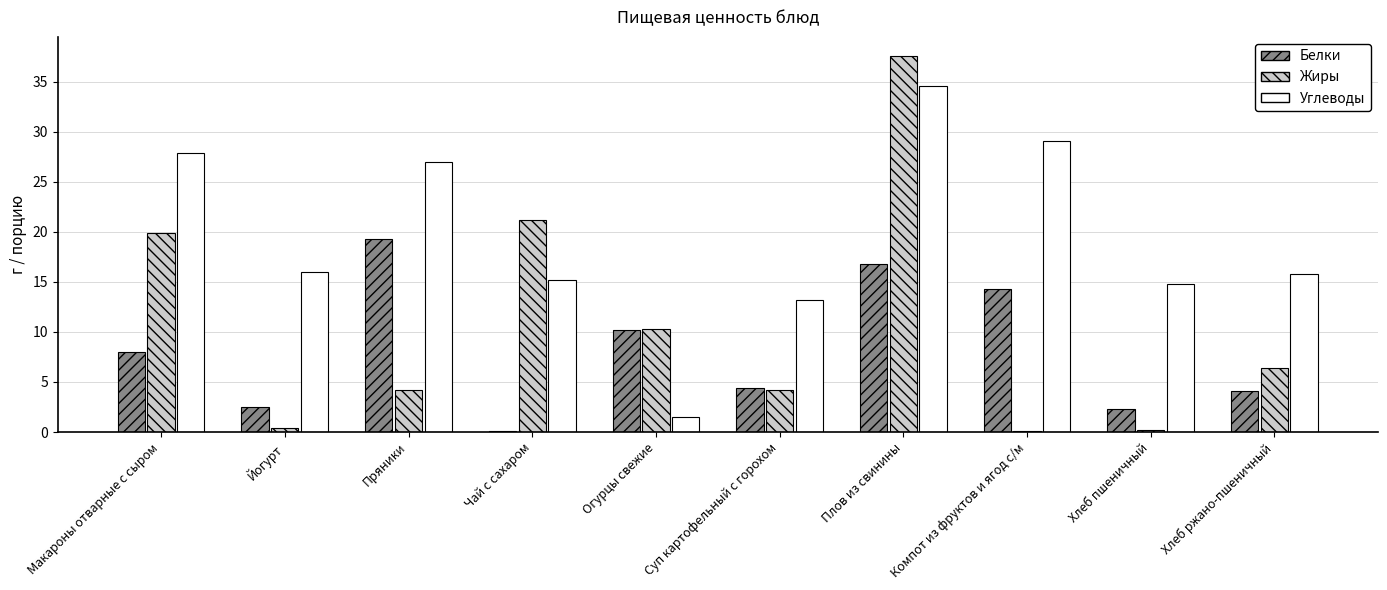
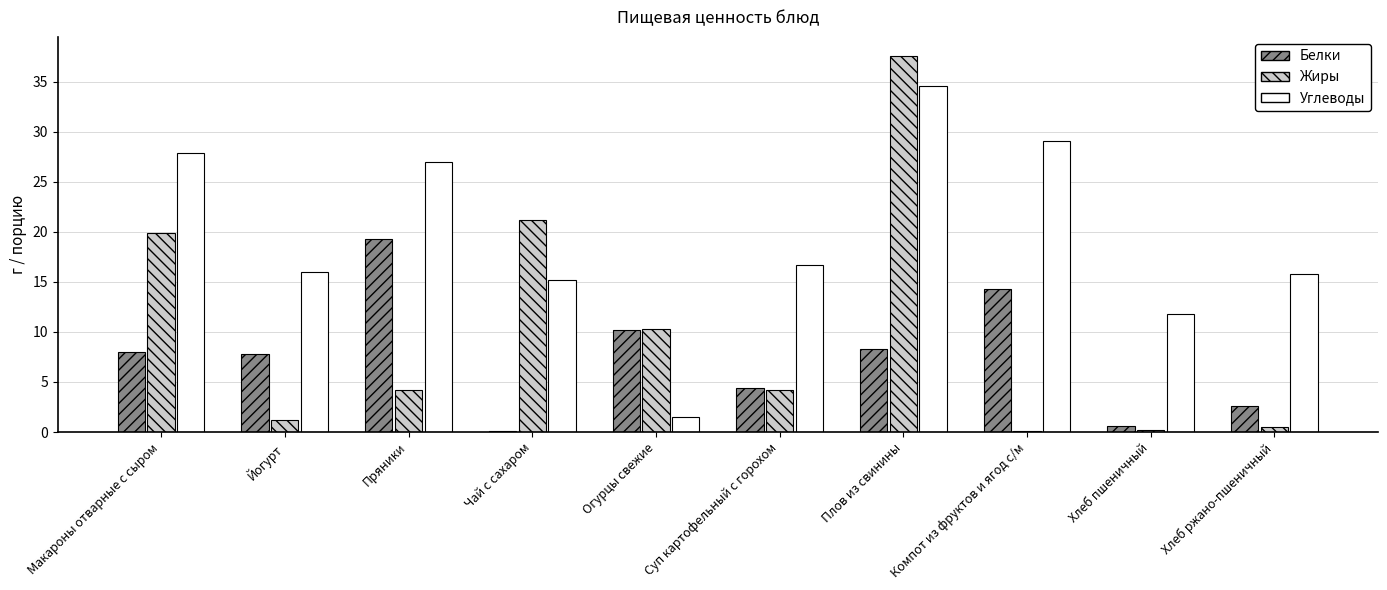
  {
    "Белки": {
      "Макароны отварные с сыром": 8.0,
-     "Йогурт": 2.5,
+     "Йогурт": 7.8,
      "Пряники": 19.3,
      "Огурцы свежие": 10.2,
      "Суп картофельный с горохом": 4.4,
-     "Плов из свинины": 16.8,
+     "Плов из свинины": 8.3,
      "Компот из фруктов и ягод с/м": 14.3,
-     "Хлеб пшеничный": 2.3,
-     "Хлеб ржано-пшеничный": 4.1
+     "Хлеб пшеничный": 0.6,
+     "Хлеб ржано-пшеничный": 2.6
    },
    "Жиры": {
      "Макароны отварные с сыром": 19.9,
-     "Йогурт": 0.4,
+     "Йогурт": 1.2,
      "Пряники": 4.2,
      "Чай с сахаром": 21.2,
      "Огурцы свежие": 10.3,
      "Суп картофельный с горохом": 4.2,
      "Плов из свинины": 37.6,
-     "Хлеб ржано-пшеничный": 6.4
+     "Хлеб ржано-пшеничный": 0.5
    },
    "Углеводы": {
      "Макароны отварные с сыром": 27.8,
      "Йогурт": 16.0,
      "Пряники": 27.0,
      "Чай с сахаром": 15.2,
      "Огурцы свежие": 1.5,
-     "Суп картофельный с горохом": 13.2,
+     "Суп картофельный с горохом": 16.7,
      "Плов из свинины": 34.6,
      "Компот из фруктов и ягод с/м": 29.1,
-     "Хлеб пшеничный": 14.8,
+     "Хлеб пшеничный": 11.8,
      "Хлеб ржано-пшеничный": 15.8
    }
  }
